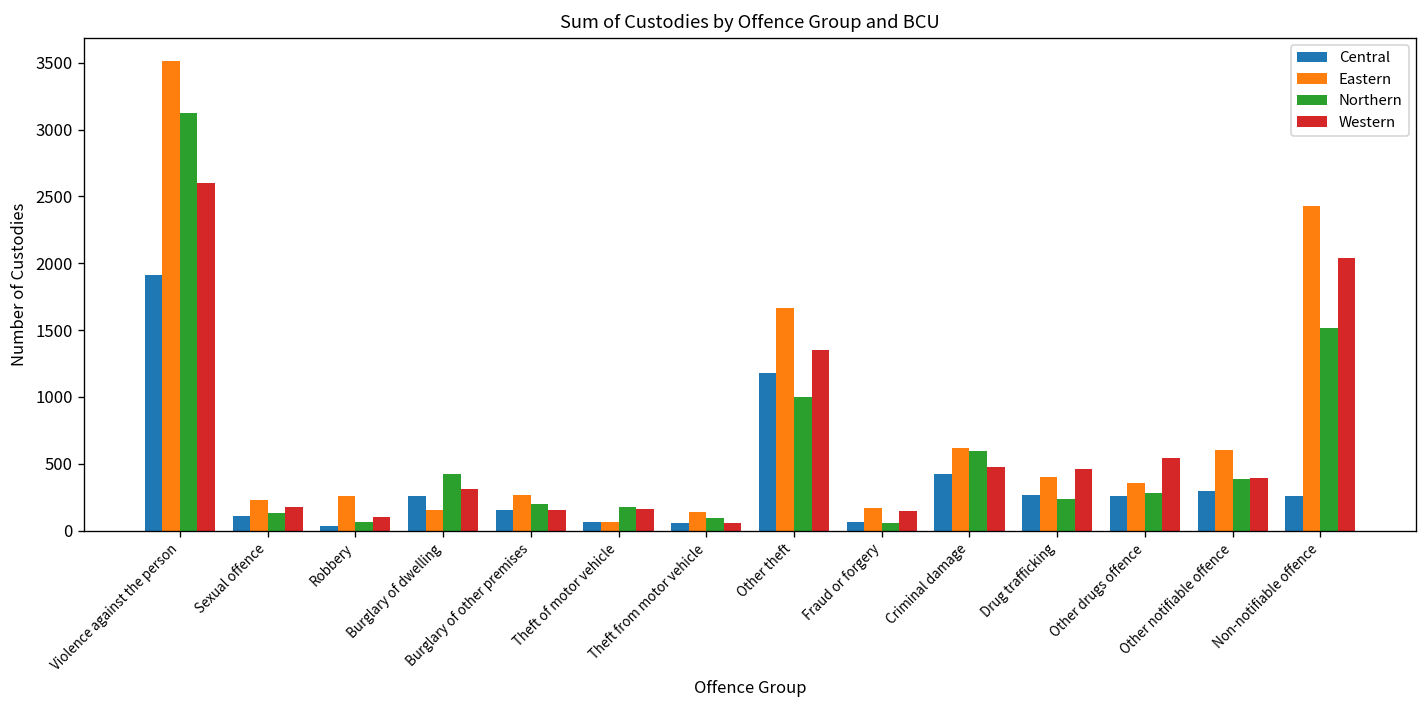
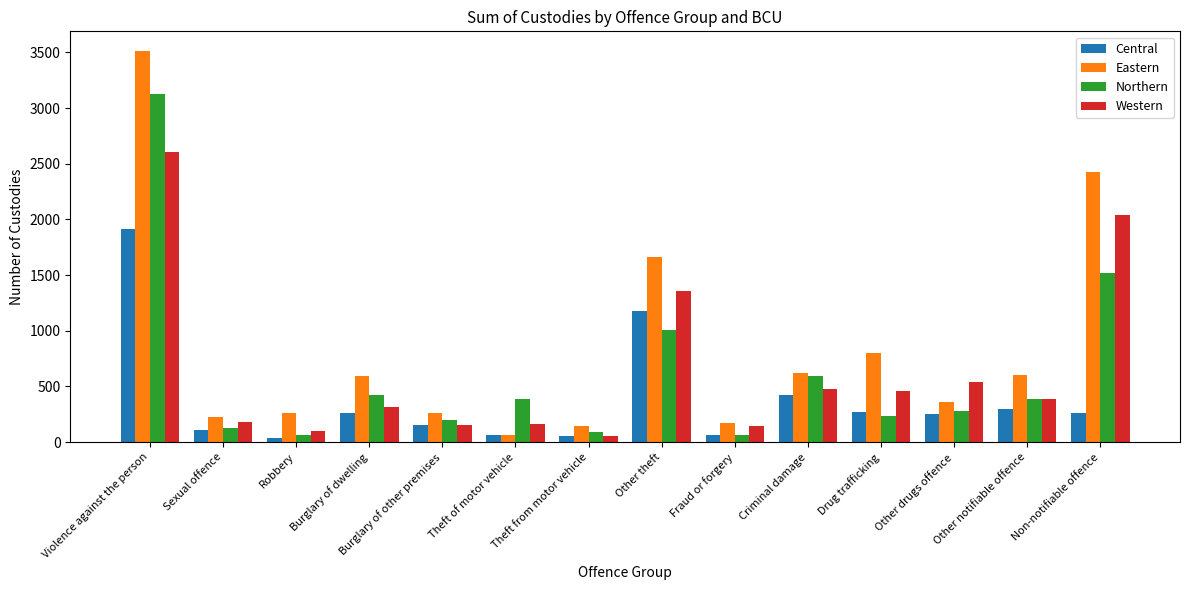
  {
    "Central": {
      "Violence against the person": 1910,
      "Sexual offence": 110,
      "Robbery": 40,
      "Burglary of dwelling": 260,
      "Burglary of other premises": 150,
      "Theft of motor vehicle": 60,
      "Theft from motor vehicle": 60,
      "Other theft": 1180,
      "Fraud or forgery": 70,
      "Criminal damage": 420,
      "Drug trafficking": 270,
      "Other drugs offence": 260,
      "Other notifiable offence": 300,
      "Non-notifiable offence": 260
    },
    "Eastern": {
      "Violence against the person": 3510,
      "Sexual offence": 230,
      "Robbery": 260,
-     "Burglary of dwelling": 150,
+     "Burglary of dwelling": 600,
      "Burglary of other premises": 260,
      "Theft of motor vehicle": 70,
      "Theft from motor vehicle": 140,
      "Other theft": 1670,
      "Fraud or forgery": 170,
      "Criminal damage": 620,
-     "Drug trafficking": 400,
+     "Drug trafficking": 800,
      "Other drugs offence": 360,
      "Other notifiable offence": 600,
      "Non-notifiable offence": 2430
    },
    "Northern": {
      "Violence against the person": 3130,
      "Sexual offence": 130,
      "Robbery": 70,
      "Burglary of dwelling": 420,
      "Burglary of other premises": 200,
-     "Theft of motor vehicle": 180,
+     "Theft of motor vehicle": 390,
      "Theft from motor vehicle": 90,
      "Other theft": 1000,
      "Fraud or forgery": 60,
      "Criminal damage": 600,
      "Drug trafficking": 240,
      "Other drugs offence": 280,
      "Other notifiable offence": 390,
      "Non-notifiable offence": 1520
    },
    "Western": {
      "Violence against the person": 2600,
      "Sexual offence": 180,
      "Robbery": 100,
      "Burglary of dwelling": 310,
      "Burglary of other premises": 160,
      "Theft of motor vehicle": 170,
      "Theft from motor vehicle": 50,
      "Other theft": 1350,
      "Fraud or forgery": 150,
      "Criminal damage": 470,
      "Drug trafficking": 460,
      "Other drugs offence": 540,
      "Other notifiable offence": 390,
      "Non-notifiable offence": 2040
    }
  }
